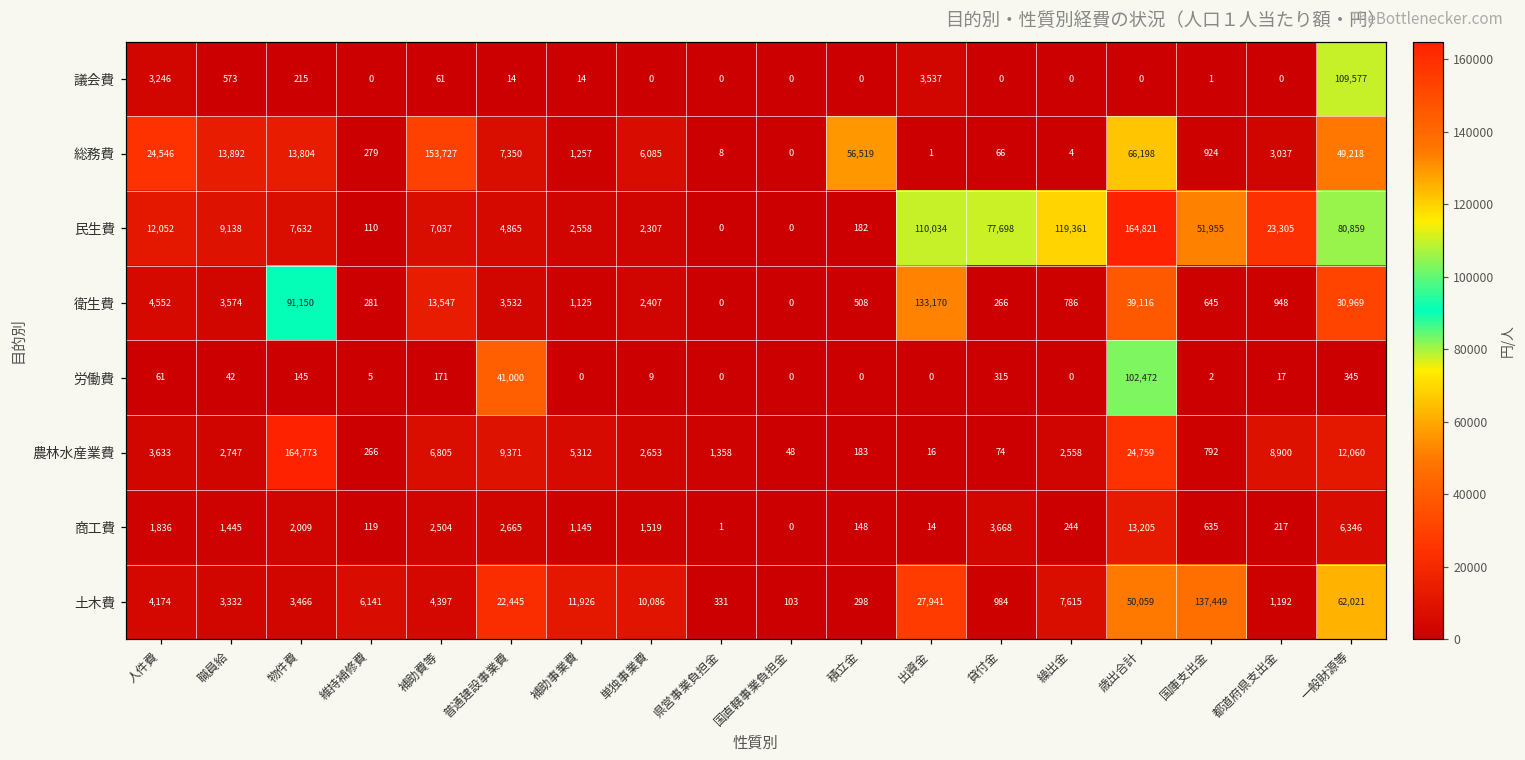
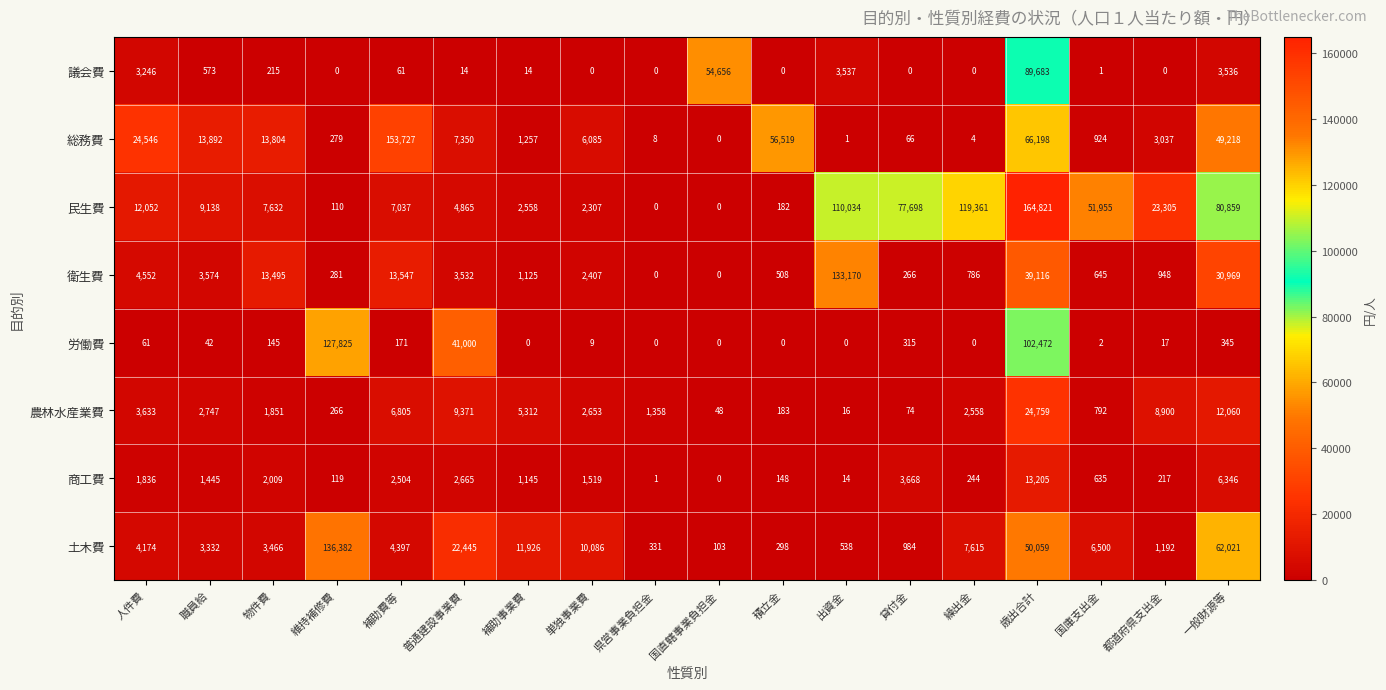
  {
    "議会費": {
      "人件費": "3,246",
      "職員給": "573",
      "物件費": "215",
      "維持補修費": "0",
      "補助費等": "61",
      "普通建設事業費": "14",
      "補助事業費": "14",
      "単独事業費": "0",
      "県営事業負担金": "0",
-     "国直轄事業負担金": "0",
+     "国直轄事業負担金": "54,656",
      "積立金": "0",
      "出資金": "3,537",
      "貸付金": "0",
      "繰出金": "0",
-     "歳出合計": "0",
+     "歳出合計": "89,683",
      "国庫支出金": "1",
      "都道府県支出金": "0",
-     "一般財源等": "109,577"
+     "一般財源等": "3,536"
    },
    "総務費": {
      "人件費": "24,546",
      "職員給": "13,892",
      "物件費": "13,804",
      "維持補修費": "279",
      "補助費等": "153,727",
      "普通建設事業費": "7,350",
      "補助事業費": "1,257",
      "単独事業費": "6,085",
      "県営事業負担金": "8",
      "国直轄事業負担金": "0",
      "積立金": "56,519",
      "出資金": "1",
      "貸付金": "66",
      "繰出金": "4",
      "歳出合計": "66,198",
      "国庫支出金": "924",
      "都道府県支出金": "3,037",
      "一般財源等": "49,218"
    },
    "民生費": {
      "人件費": "12,052",
      "職員給": "9,138",
      "物件費": "7,632",
      "維持補修費": "110",
      "補助費等": "7,037",
      "普通建設事業費": "4,865",
      "補助事業費": "2,558",
      "単独事業費": "2,307",
      "県営事業負担金": "0",
      "国直轄事業負担金": "0",
      "積立金": "182",
      "出資金": "110,034",
      "貸付金": "77,698",
      "繰出金": "119,361",
      "歳出合計": "164,821",
      "国庫支出金": "51,955",
      "都道府県支出金": "23,305",
      "一般財源等": "80,859"
    },
    "衛生費": {
      "人件費": "4,552",
      "職員給": "3,574",
-     "物件費": "91,150",
+     "物件費": "13,495",
      "維持補修費": "281",
      "補助費等": "13,547",
      "普通建設事業費": "3,532",
      "補助事業費": "1,125",
      "単独事業費": "2,407",
      "県営事業負担金": "0",
      "国直轄事業負担金": "0",
      "積立金": "508",
      "出資金": "133,170",
      "貸付金": "266",
      "繰出金": "786",
      "歳出合計": "39,116",
      "国庫支出金": "645",
      "都道府県支出金": "948",
      "一般財源等": "30,969"
    },
    "労働費": {
      "人件費": "61",
      "職員給": "42",
      "物件費": "145",
-     "維持補修費": "5",
+     "維持補修費": "127,825",
      "補助費等": "171",
      "普通建設事業費": "41,000",
      "補助事業費": "0",
      "単独事業費": "9",
      "県営事業負担金": "0",
      "国直轄事業負担金": "0",
      "積立金": "0",
      "出資金": "0",
      "貸付金": "315",
      "繰出金": "0",
      "歳出合計": "102,472",
      "国庫支出金": "2",
      "都道府県支出金": "17",
      "一般財源等": "345"
    },
    "農林水産業費": {
      "人件費": "3,633",
      "職員給": "2,747",
-     "物件費": "164,773",
+     "物件費": "1,851",
      "維持補修費": "266",
      "補助費等": "6,805",
      "普通建設事業費": "9,371",
      "補助事業費": "5,312",
      "単独事業費": "2,653",
      "県営事業負担金": "1,358",
      "国直轄事業負担金": "48",
      "積立金": "183",
      "出資金": "16",
      "貸付金": "74",
      "繰出金": "2,558",
      "歳出合計": "24,759",
      "国庫支出金": "792",
      "都道府県支出金": "8,900",
      "一般財源等": "12,060"
    },
    "商工費": {
      "人件費": "1,836",
      "職員給": "1,445",
      "物件費": "2,009",
      "維持補修費": "119",
      "補助費等": "2,504",
      "普通建設事業費": "2,665",
      "補助事業費": "1,145",
      "単独事業費": "1,519",
      "県営事業負担金": "1",
      "国直轄事業負担金": "0",
      "積立金": "148",
      "出資金": "14",
      "貸付金": "3,668",
      "繰出金": "244",
      "歳出合計": "13,205",
      "国庫支出金": "635",
      "都道府県支出金": "217",
      "一般財源等": "6,346"
    },
    "土木費": {
      "人件費": "4,174",
      "職員給": "3,332",
      "物件費": "3,466",
-     "維持補修費": "6,141",
+     "維持補修費": "136,382",
      "補助費等": "4,397",
      "普通建設事業費": "22,445",
      "補助事業費": "11,926",
      "単独事業費": "10,086",
      "県営事業負担金": "331",
      "国直轄事業負担金": "103",
      "積立金": "298",
-     "出資金": "27,941",
+     "出資金": "538",
      "貸付金": "984",
      "繰出金": "7,615",
      "歳出合計": "50,059",
-     "国庫支出金": "137,449",
+     "国庫支出金": "6,500",
      "都道府県支出金": "1,192",
      "一般財源等": "62,021"
    }
  }
